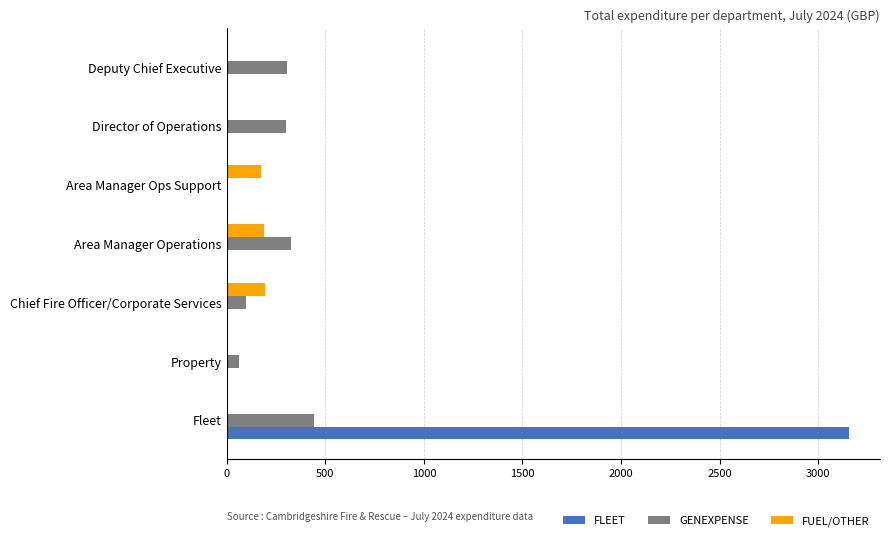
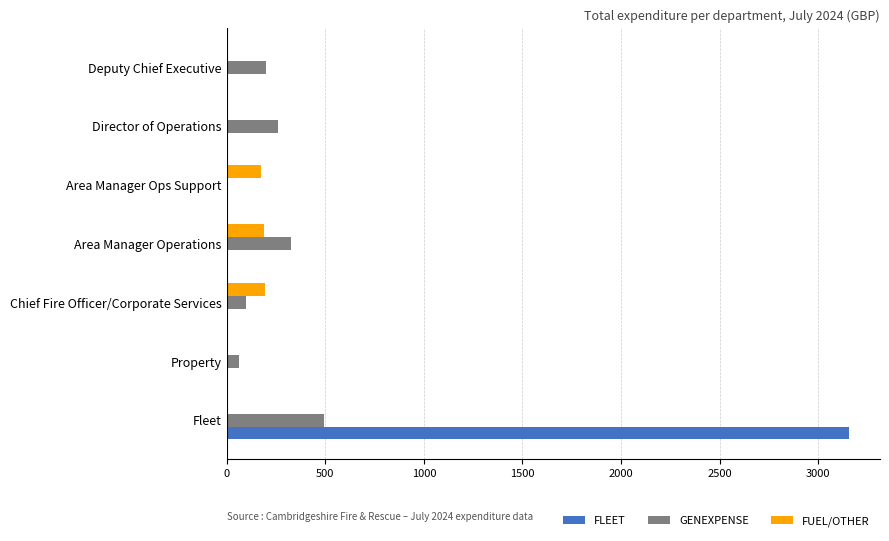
  {
    "FLEET": {
      "Deputy Chief Executive": 0,
      "Director of Operations": 0,
      "Area Manager Ops Support": 0,
      "Area Manager Operations": 0,
      "Chief Fire Officer/Corporate Services": 0,
      "Property": 0,
      "Fleet": 3150
    },
    "GENEXPENSE": {
-     "Deputy Chief Executive": 300,
-     "Director of Operations": 300,
+     "Deputy Chief Executive": 200,
+     "Director of Operations": 260,
      "Area Manager Ops Support": 0,
      "Area Manager Operations": 330,
      "Chief Fire Officer/Corporate Services": 100,
      "Property": 70,
-     "Fleet": 440
+     "Fleet": 490
    },
    "FUEL/OTHER": {
      "Deputy Chief Executive": 0,
      "Director of Operations": 0,
      "Area Manager Ops Support": 170,
      "Area Manager Operations": 190,
      "Chief Fire Officer/Corporate Services": 190,
      "Property": 0,
      "Fleet": 0
    }
  }
